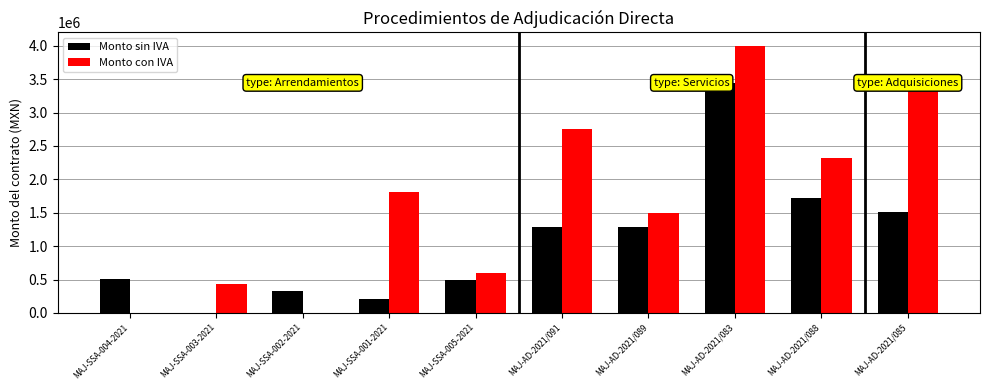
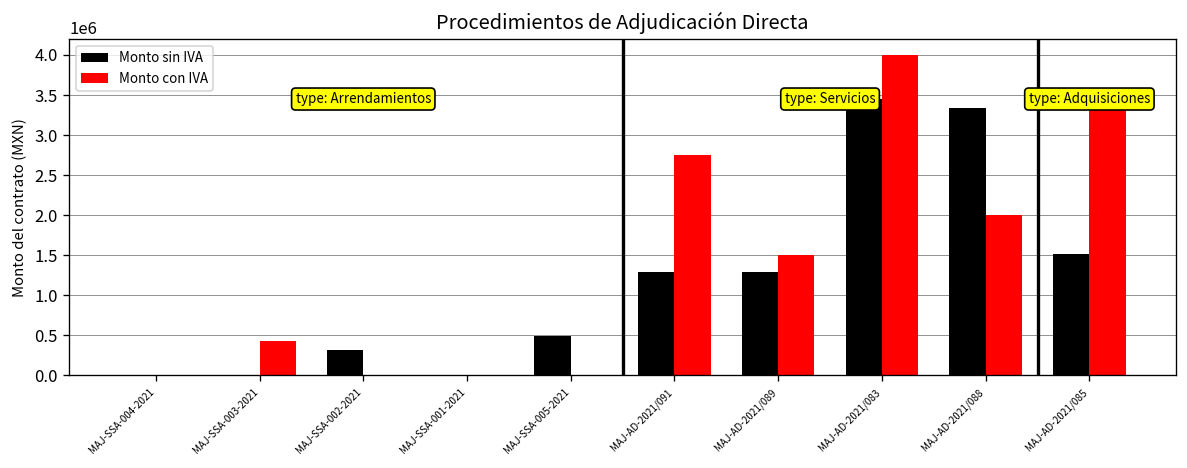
  {
    "Monto sin IVA": {
-     "MAJ-SSA-004-2021": 500000,
+     "MAJ-SSA-004-2021": 0,
      "MAJ-SSA-002-2021": 300000,
-     "MAJ-SSA-001-2021": 200000,
+     "MAJ-SSA-001-2021": 0,
      "MAJ-SSA-005-2021": 500000,
      "MAJ-AD-2021/091": 1300000,
      "MAJ-AD-2021/089": 1300000,
-     "MAJ-AD-2021/088": 1700000,
+     "MAJ-AD-2021/088": 3300000,
      "MAJ-AD-2021/085": 1500000
    },
    "Monto con IVA": {
      "MAJ-SSA-003-2021": 400000,
-     "MAJ-SSA-001-2021": 1800000,
-     "MAJ-SSA-005-2021": 600000,
+     "MAJ-SSA-001-2021": 0,
+     "MAJ-SSA-005-2021": 0,
      "MAJ-AD-2021/091": 2700000,
      "MAJ-AD-2021/089": 1500000,
      "MAJ-AD-2021/083": 4000000,
-     "MAJ-AD-2021/088": 2300000
+     "MAJ-AD-2021/088": 2000000
    }
  }
